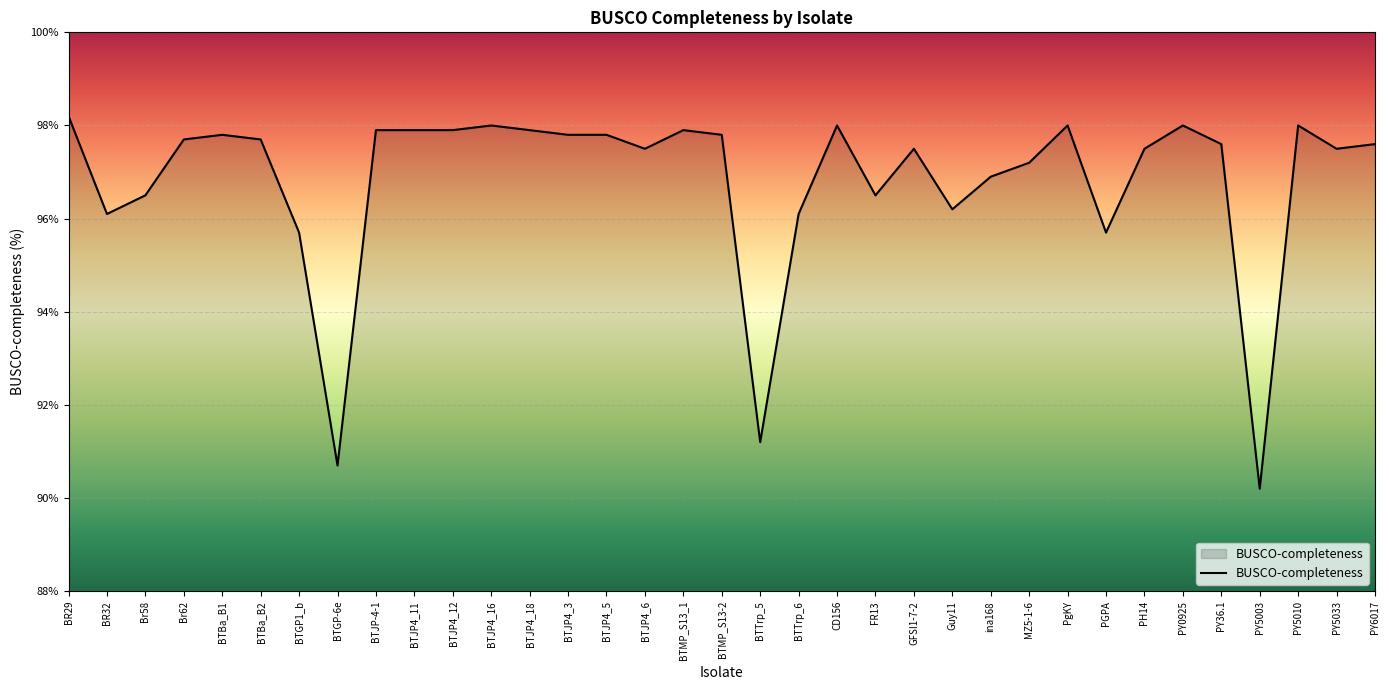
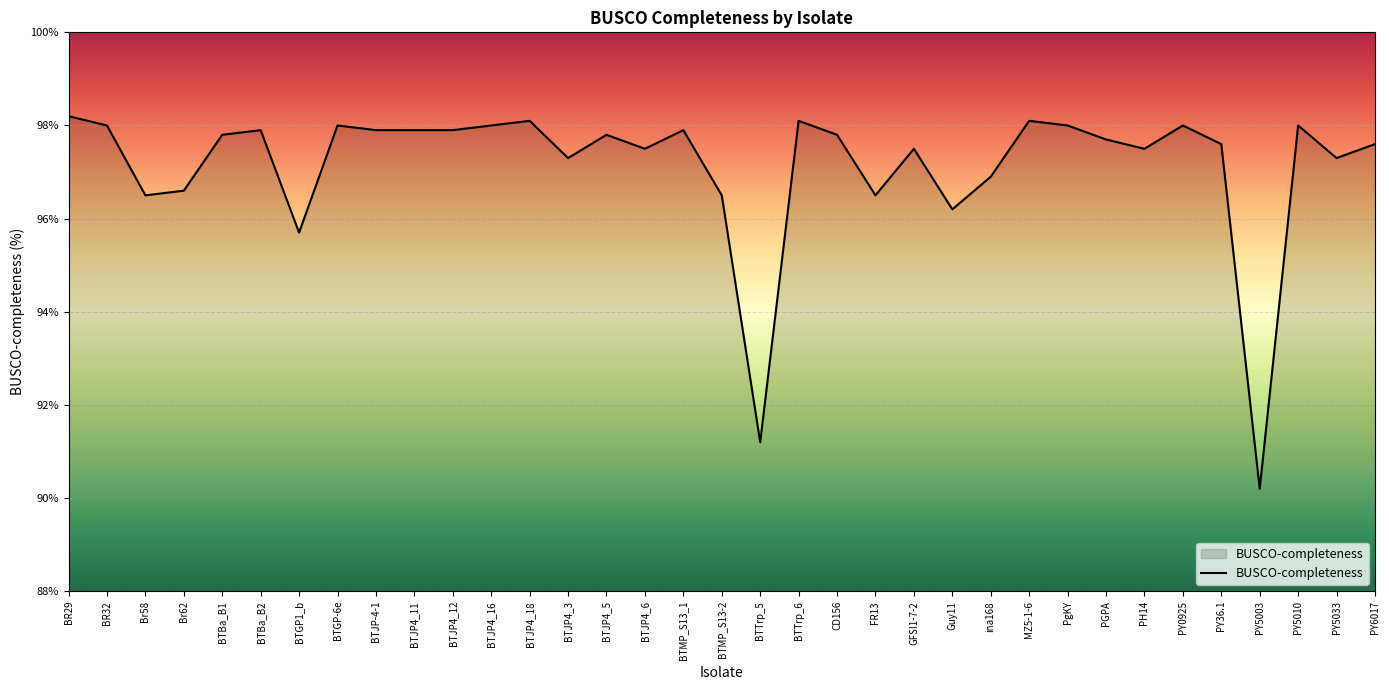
  {
    "BR29": "98.2%",
-   "BR32": "96.1%",
+   "BR32": "98.0%",
    "Br58": "96.5%",
-   "Br62": "97.7%",
+   "Br62": "96.6%",
    "BTBa_B1": "97.8%",
-   "BTBa_B2": "97.7%",
+   "BTBa_B2": "97.9%",
    "BTGP1_b": "95.7%",
-   "BTGP-6e": "90.7%",
+   "BTGP-6e": "98.0%",
    "BTJP-4-1": "97.9%",
    "BTJP4_11": "97.9%",
    "BTJP4_12": "97.9%",
    "BTJP4_16": "98.0%",
-   "BTJP4_18": "97.9%",
-   "BTJP4_3": "97.8%",
+   "BTJP4_18": "98.1%",
+   "BTJP4_3": "97.3%",
    "BTJP4_5": "97.8%",
    "BTJP4_6": "97.5%",
    "BTMP_S13_1": "97.9%",
-   "BTMP_S13-2": "97.8%",
+   "BTMP_S13-2": "96.5%",
    "BTTrp_5": "91.2%",
-   "BTTrp_6": "96.1%",
-   "CD156": "98.0%",
+   "BTTrp_6": "98.1%",
+   "CD156": "97.8%",
    "FR13": "96.5%",
    "GFSI1-7-2": "97.5%",
    "Guy11": "96.2%",
    "ina168": "96.9%",
-   "MZ5-1-6": "97.2%",
+   "MZ5-1-6": "98.1%",
    "PgKY": "98.0%",
-   "PGPA": "95.7%",
+   "PGPA": "97.7%",
    "PH14": "97.5%",
    "PY0925": "98.0%",
    "PY36.1": "97.6%",
    "PY5003": "90.2%",
    "PY5010": "98.0%",
-   "PY5033": "97.5%",
+   "PY5033": "97.3%",
    "PY6017": "97.6%"
  }
